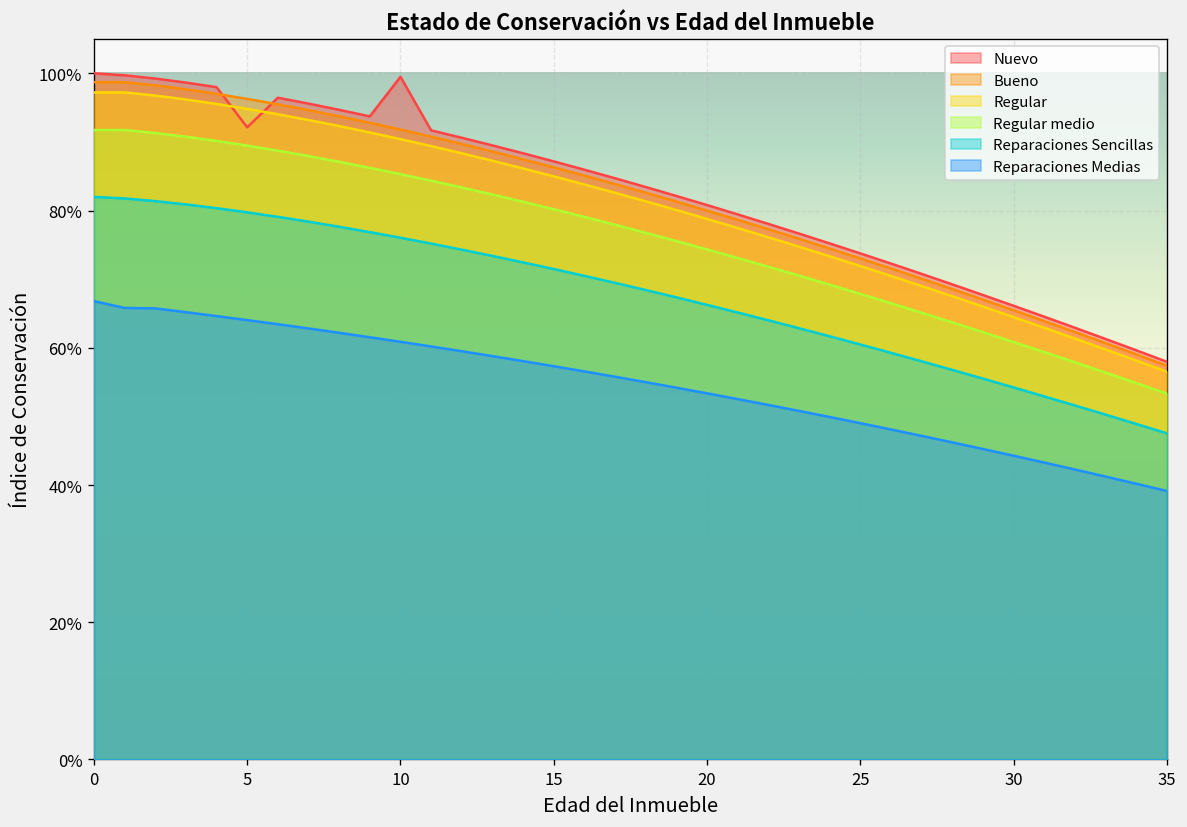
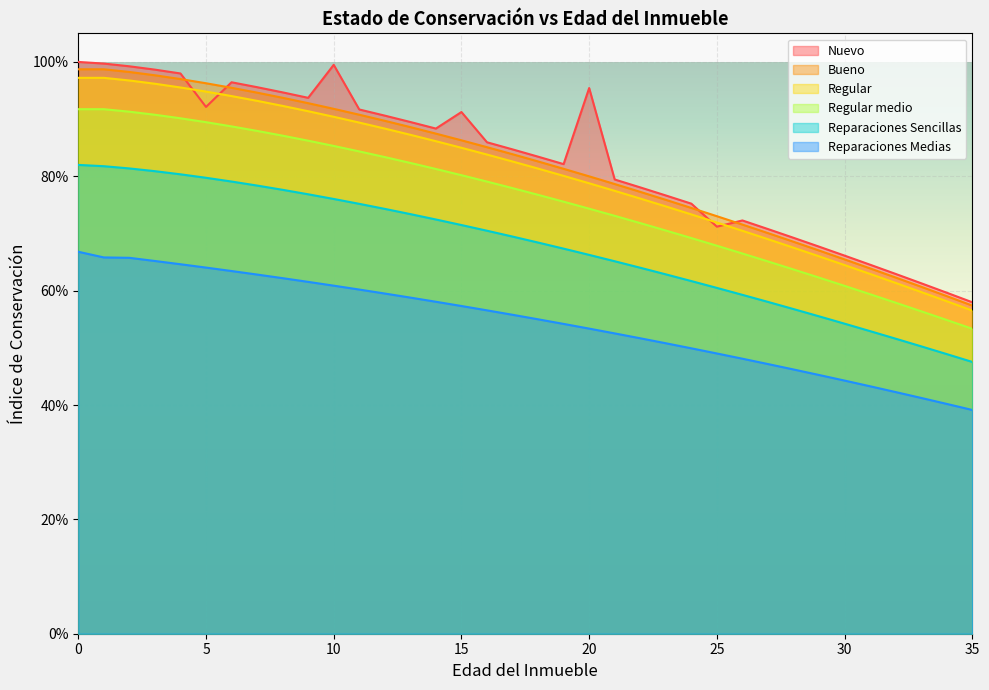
  {
    "Nuevo": {
      "0": "100%",
      "5": "92%",
      "10": "99%",
-     "15": "87%",
-     "20": "81%",
-     "25": "74%",
+     "15": "91%",
+     "20": "95%",
+     "25": "71%",
      "30": "66%",
      "35": "58%"
    },
    "Regular medio": {
      "0": "92%",
      "5": "89%",
      "10": "85%",
      "15": "80%",
      "20": "74%",
      "25": "68%",
      "30": "61%",
      "35": "53%"
    }
  }
